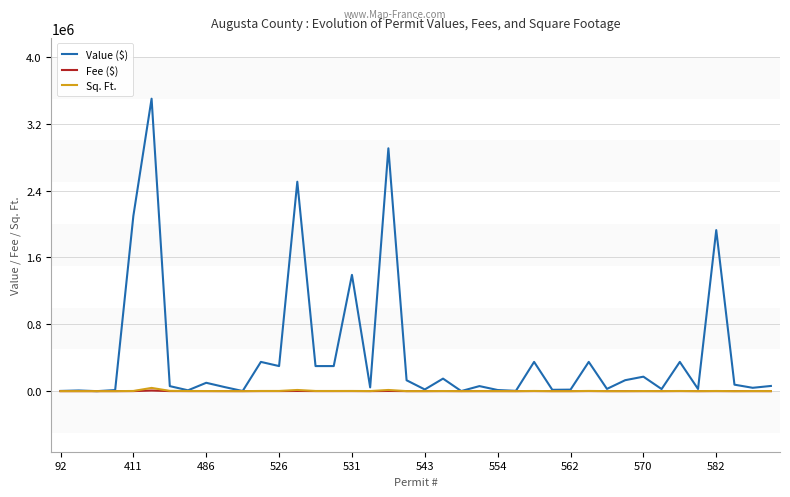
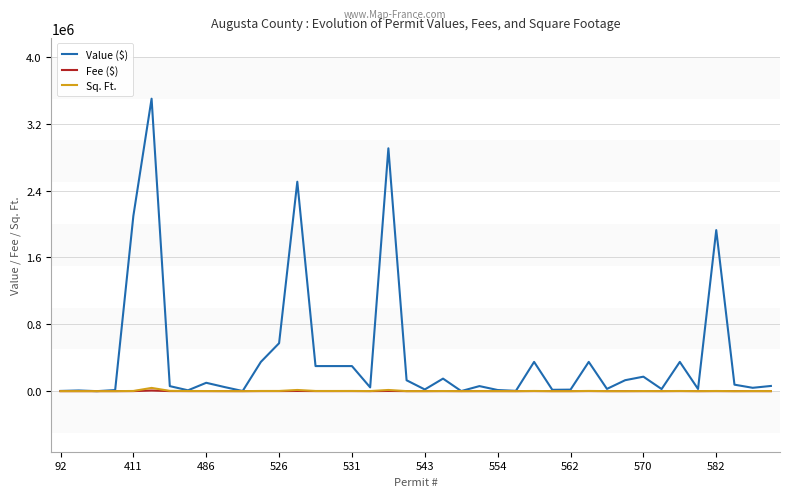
  {
    "Value ($)": {
      "411": 2100000,
      "486": 100000,
-     "526": 300000,
-     "531": 1400000,
+     "526": 600000,
+     "531": 300000,
      "570": 200000,
      "582": 1900000
    }
  }
